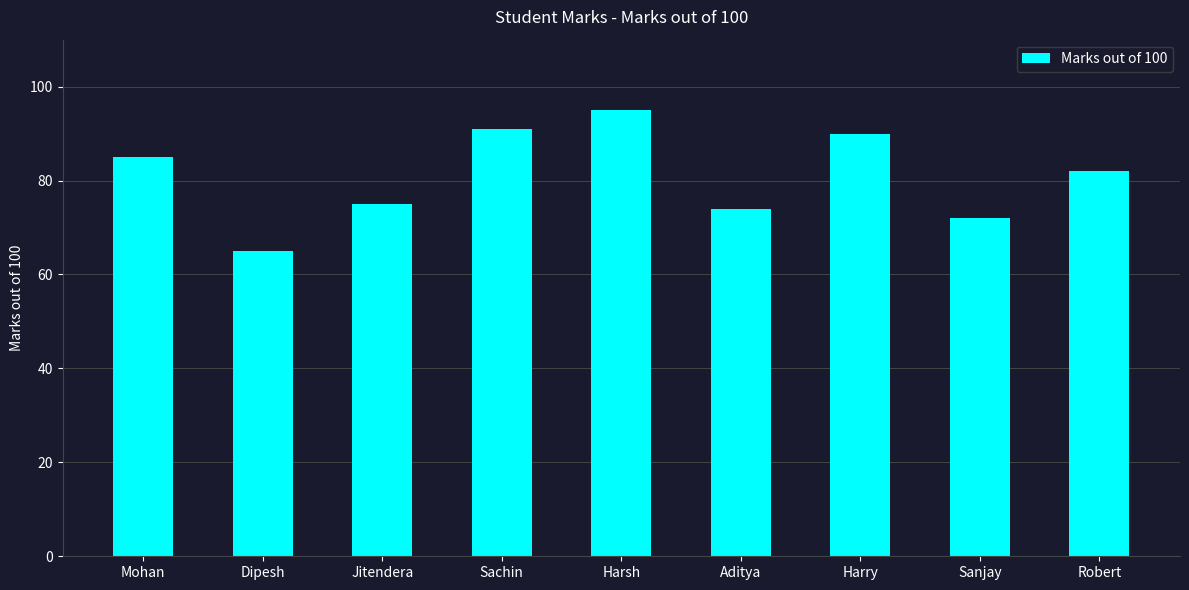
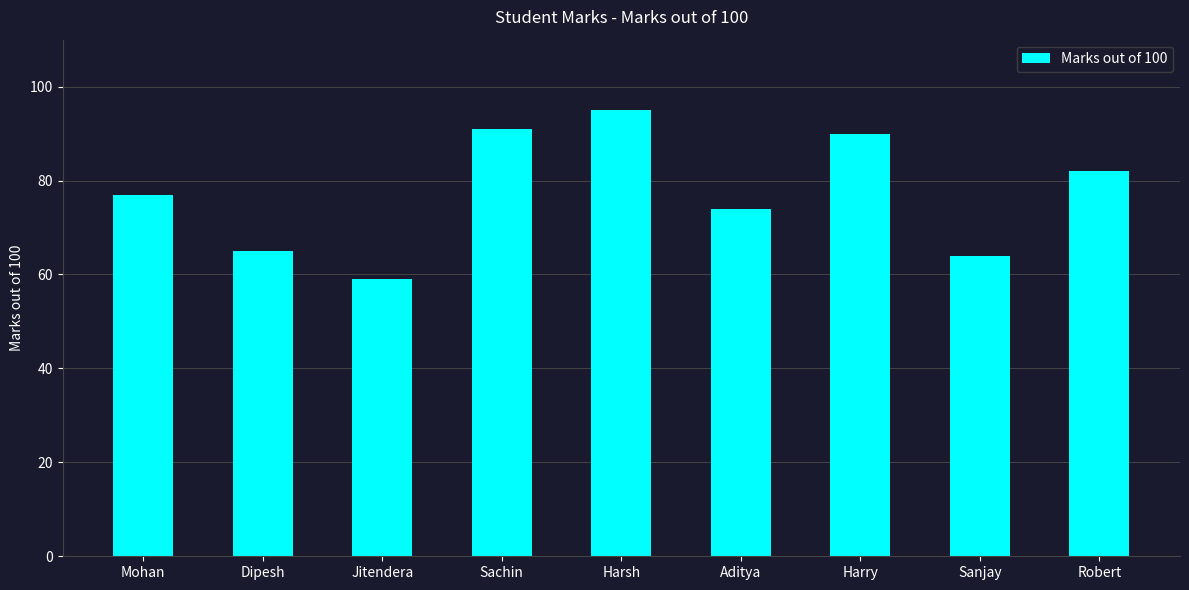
  {
-   "Mohan": 85,
+   "Mohan": 77,
    "Dipesh": 65,
-   "Jitendera": 75,
+   "Jitendera": 59,
    "Sachin": 91,
    "Harsh": 95,
    "Aditya": 74,
    "Harry": 90,
-   "Sanjay": 72,
+   "Sanjay": 64,
    "Robert": 82
  }
